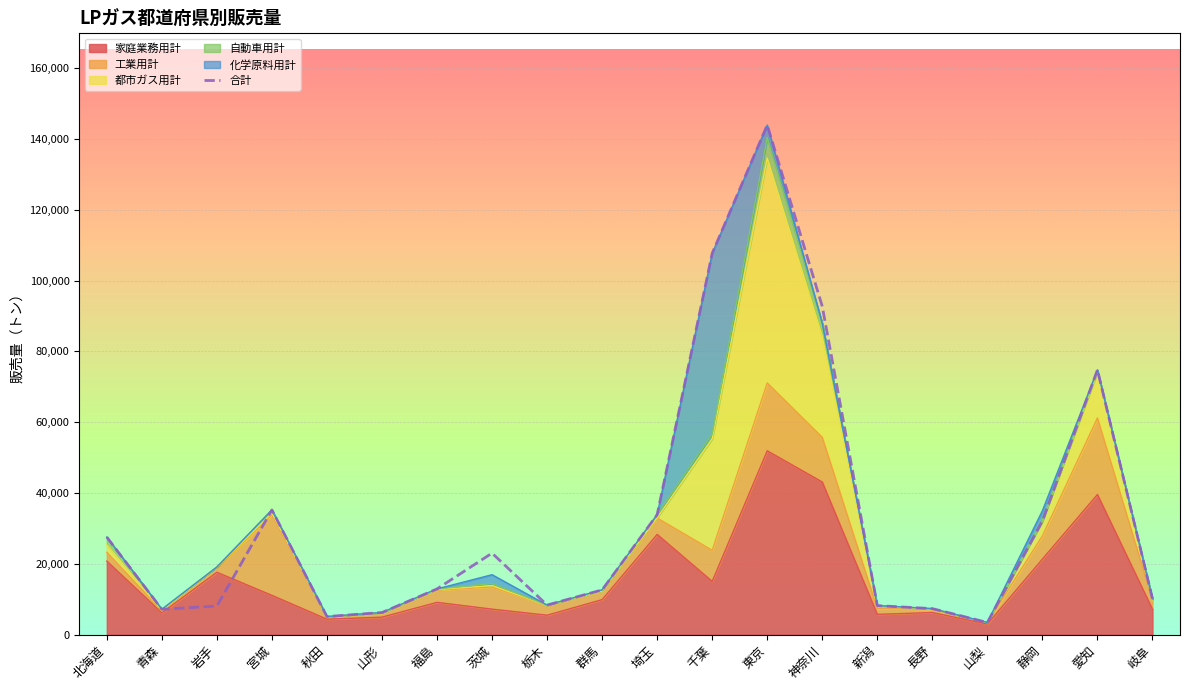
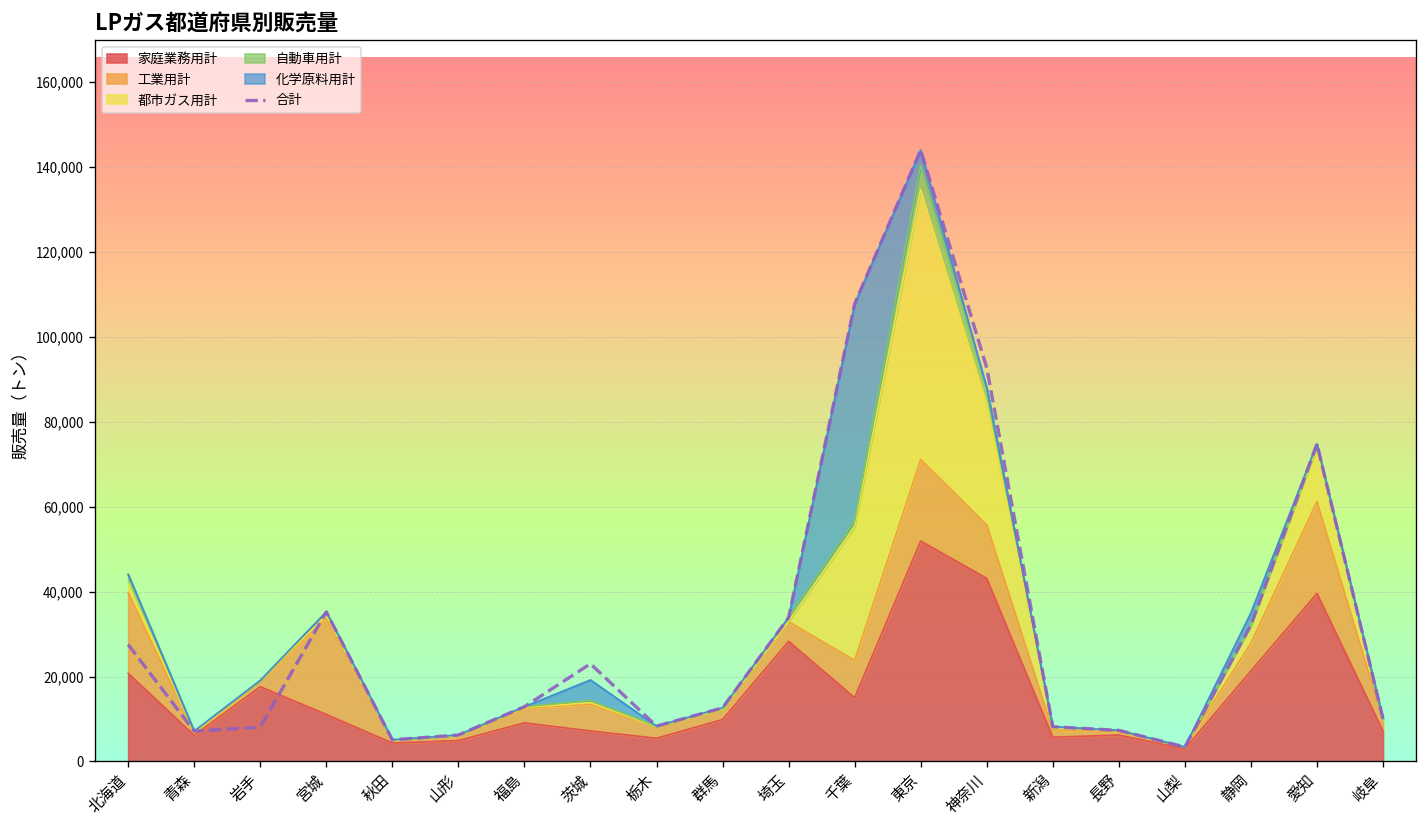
  {
    "家庭業務用計": {
      "北海道": "21,000",
      "岩手": "18,000",
      "宮城": "11,000",
      "山形": "5,000",
      "福島": "9,000",
      "茨城": "7,000",
      "栃木": "5,000",
      "群馬": "10,000",
      "埼玉": "28,000",
      "千葉": "15,000",
      "東京": "52,000",
      "神奈川": "43,000",
      "新潟": "6,000",
      "長野": "6,000",
      "静岡": "21,000",
      "愛知": "40,000",
      "岐阜": "7,000"
    },
    "工業用計": {
-     "北海道": "3,000",
+     "北海道": "19,000",
      "千葉": "9,000",
      "東京": "19,000",
      "神奈川": "13,000",
      "静岡": "7,000",
      "愛知": "22,000"
    },
    "都市ガス用計": {
      "北海道": "2,000",
      "千葉": "32,000",
      "東京": "64,000",
      "神奈川": "29,000"
    },
    "自動車用計": {
      "千葉": "1,000",
      "東京": "6,000"
    },
    "化学原料用計": {
-     "茨城": "3,000",
+     "茨城": "5,000",
      "静岡": "3,000"
    },
    "合計": {
      "岩手": "8,000",
      "茨城": "23,000",
      "神奈川": "93,000"
    }
  }
